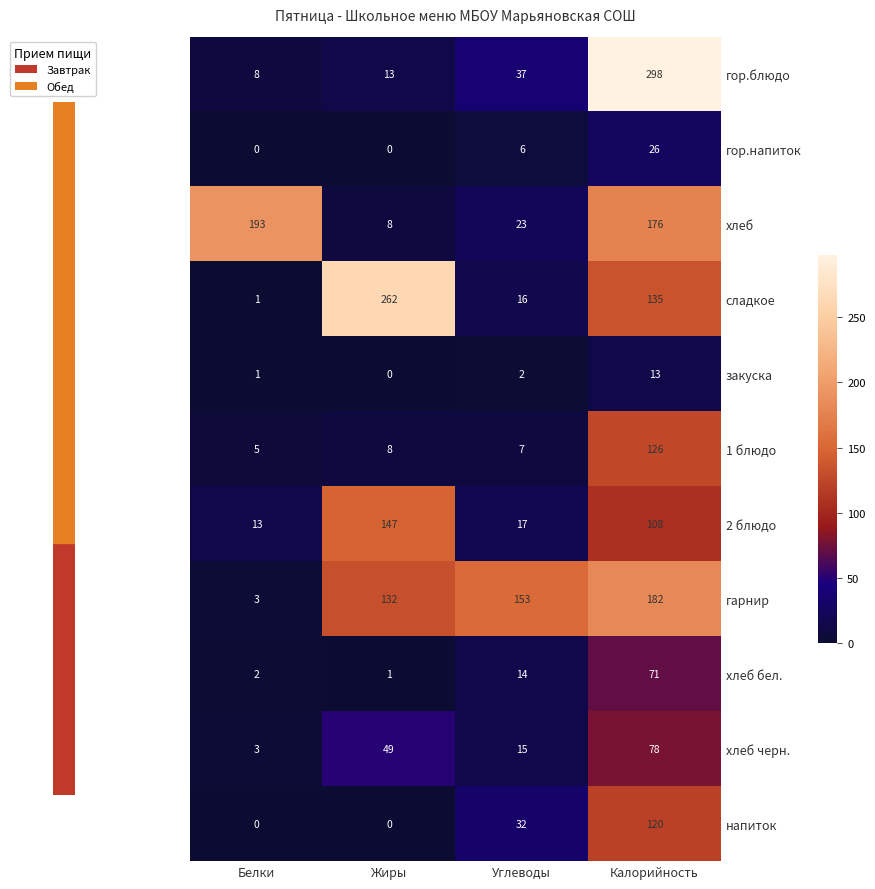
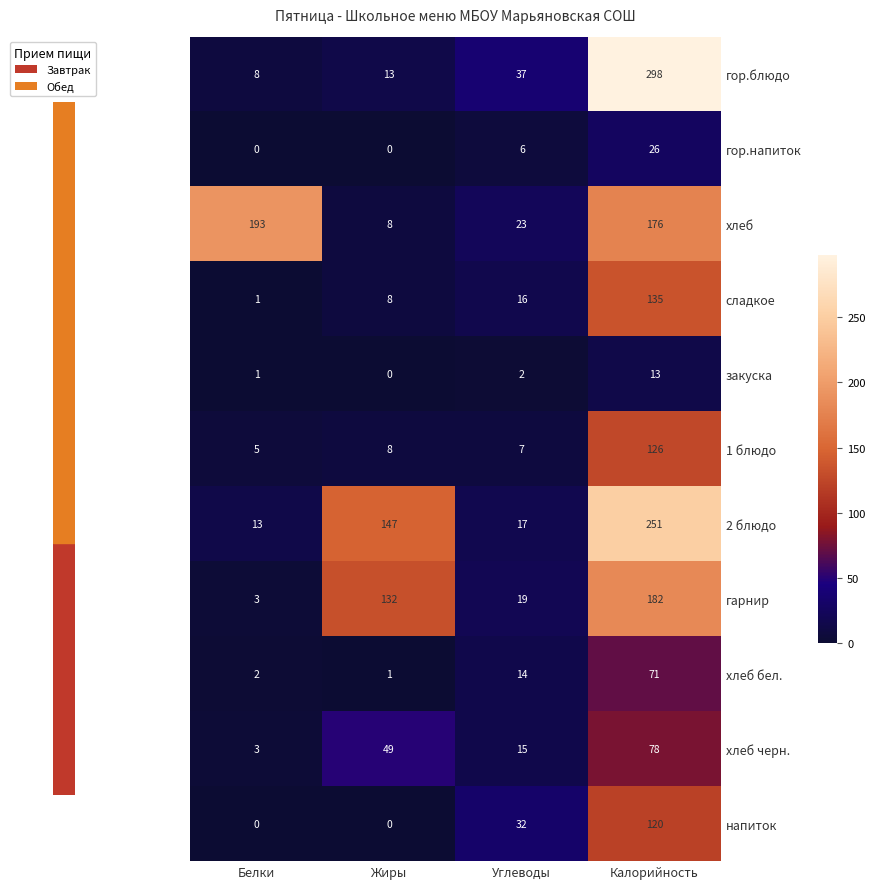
  {
    "гор.блюдо": {
      "Белки": 8,
      "Жиры": 13,
      "Углеводы": 37,
      "Калорийность": 298
    },
    "гор.напиток": {
      "Белки": 0,
      "Жиры": 0,
      "Углеводы": 6,
      "Калорийность": 26
    },
    "хлеб": {
      "Белки": 193,
      "Жиры": 8,
      "Углеводы": 23,
      "Калорийность": 176
    },
    "сладкое": {
      "Белки": 1,
-     "Жиры": 262,
+     "Жиры": 8,
      "Углеводы": 16,
      "Калорийность": 135
    },
    "закуска": {
      "Белки": 1,
      "Жиры": 0,
      "Углеводы": 2,
      "Калорийность": 13
    },
    "1 блюдо": {
      "Белки": 5,
      "Жиры": 8,
      "Углеводы": 7,
      "Калорийность": 126
    },
    "2 блюдо": {
      "Белки": 13,
      "Жиры": 147,
      "Углеводы": 17,
-     "Калорийность": 108
+     "Калорийность": 251
    },
    "гарнир": {
      "Белки": 3,
      "Жиры": 132,
-     "Углеводы": 153,
+     "Углеводы": 19,
      "Калорийность": 182
    },
    "хлеб бел.": {
      "Белки": 2,
      "Жиры": 1,
      "Углеводы": 14,
      "Калорийность": 71
    },
    "хлеб черн.": {
      "Белки": 3,
      "Жиры": 49,
      "Углеводы": 15,
      "Калорийность": 78
    },
    "напиток": {
      "Белки": 0,
      "Жиры": 0,
      "Углеводы": 32,
      "Калорийность": 120
    }
  }
